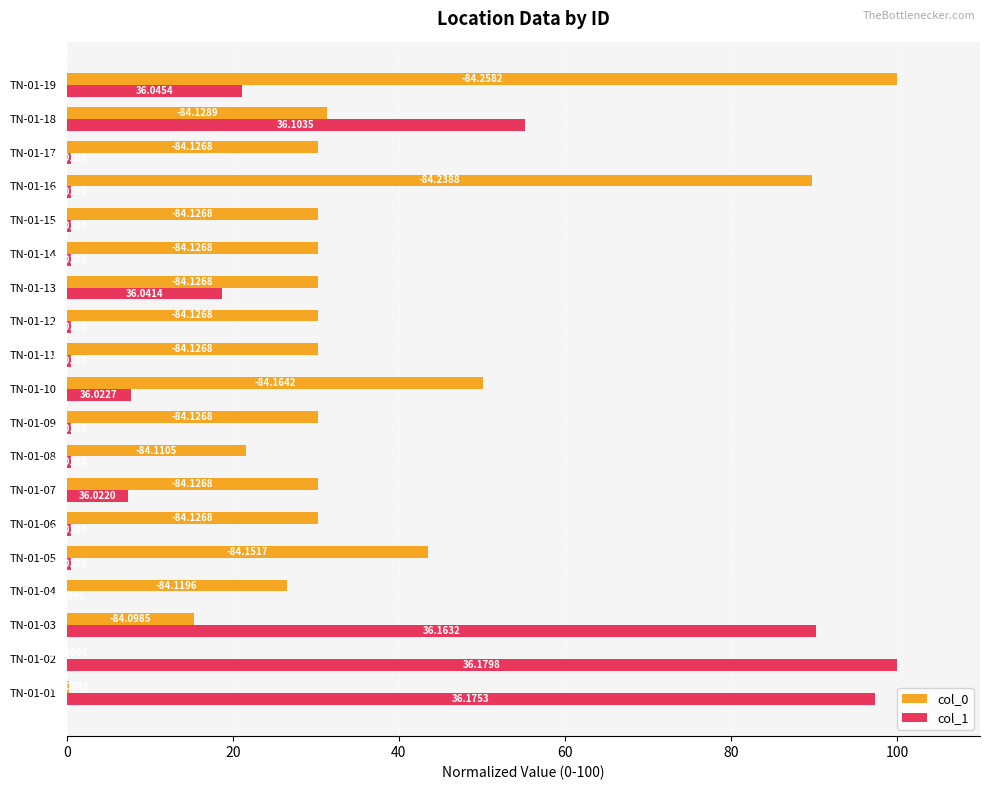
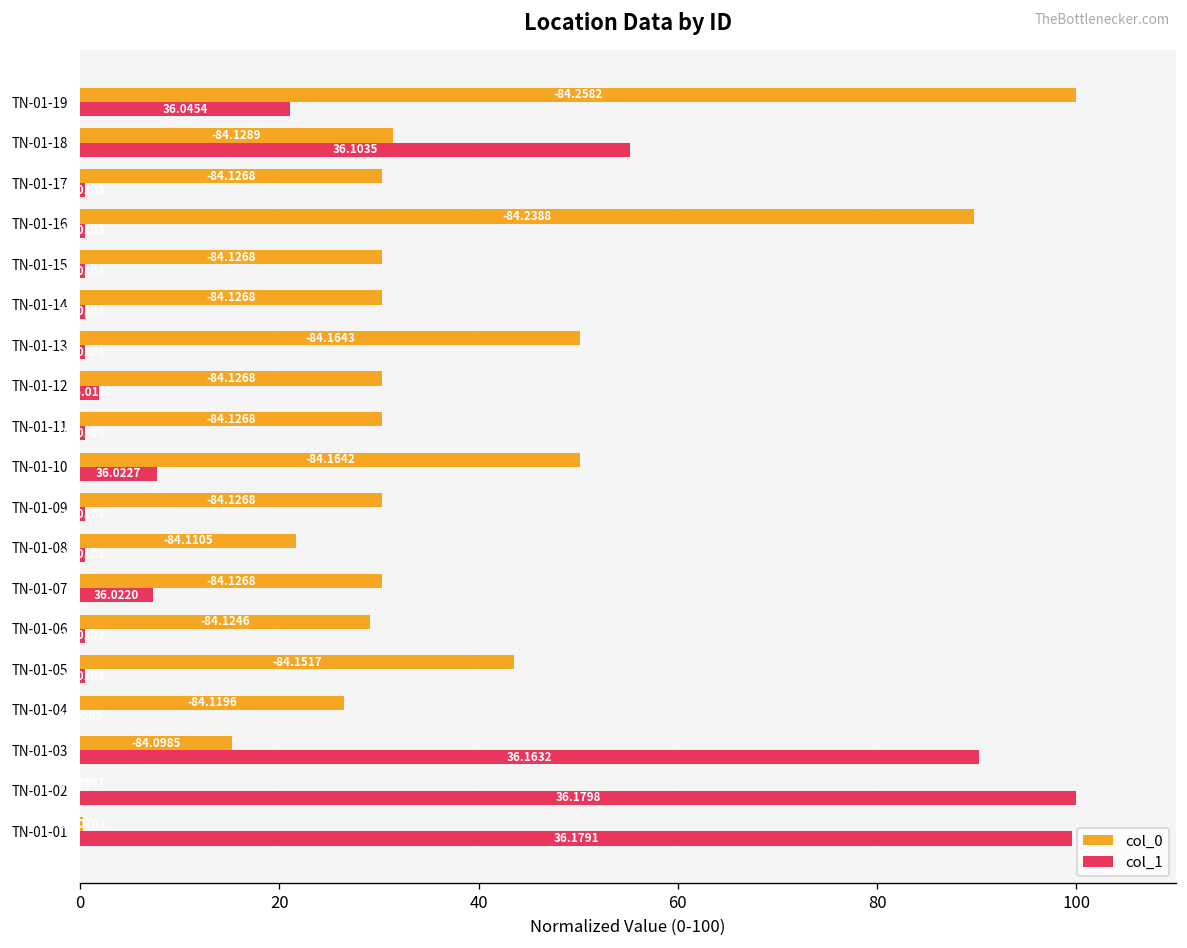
  {
    "col_0": {
-     "TN-01-13": -84.1268,
-     "TN-01-06": -84.1268
+     "TN-01-13": -84.1643,
+     "TN-01-06": -84.1246
    },
    "col_1": {
-     "TN-01-13": 19,
-     "TN-01-12": 0,
-     "TN-01-01": 36.1753
+     "TN-01-13": 0,
+     "TN-01-12": 2,
+     "TN-01-01": 36.1791
    }
  }
